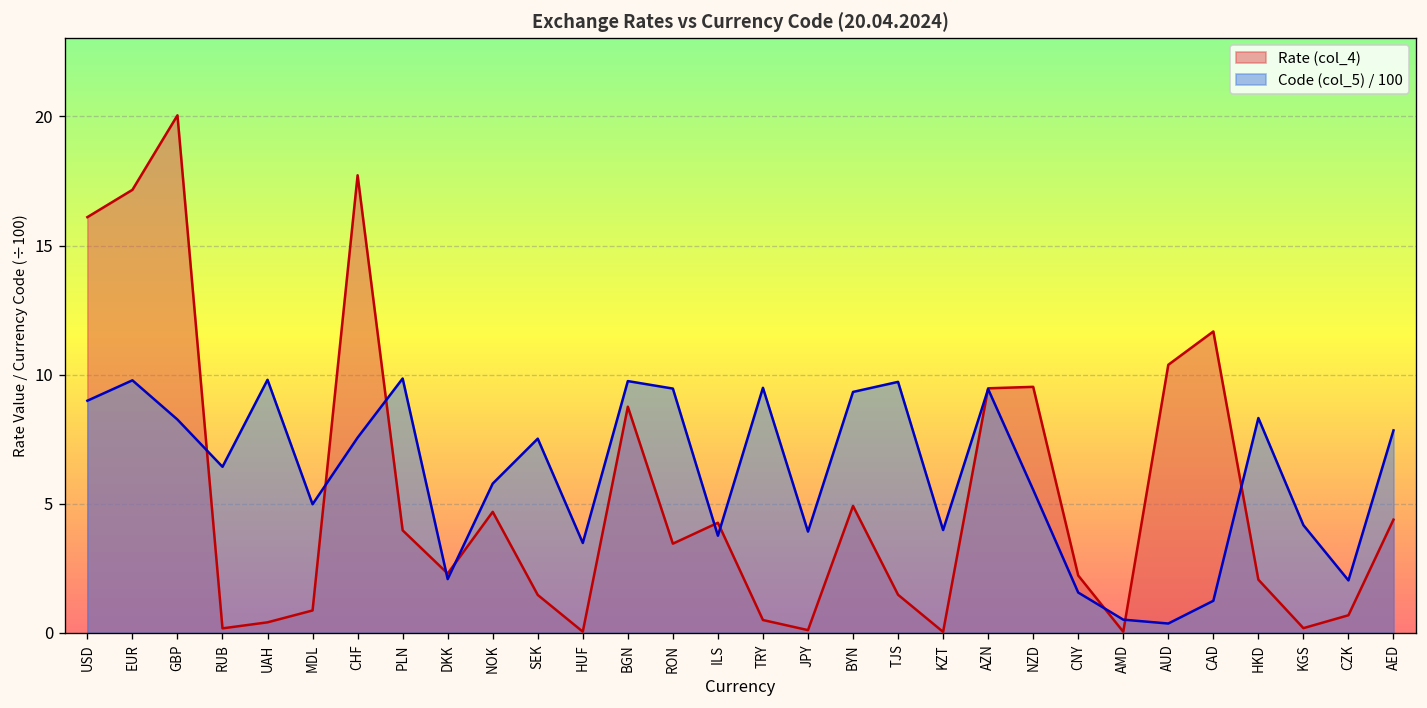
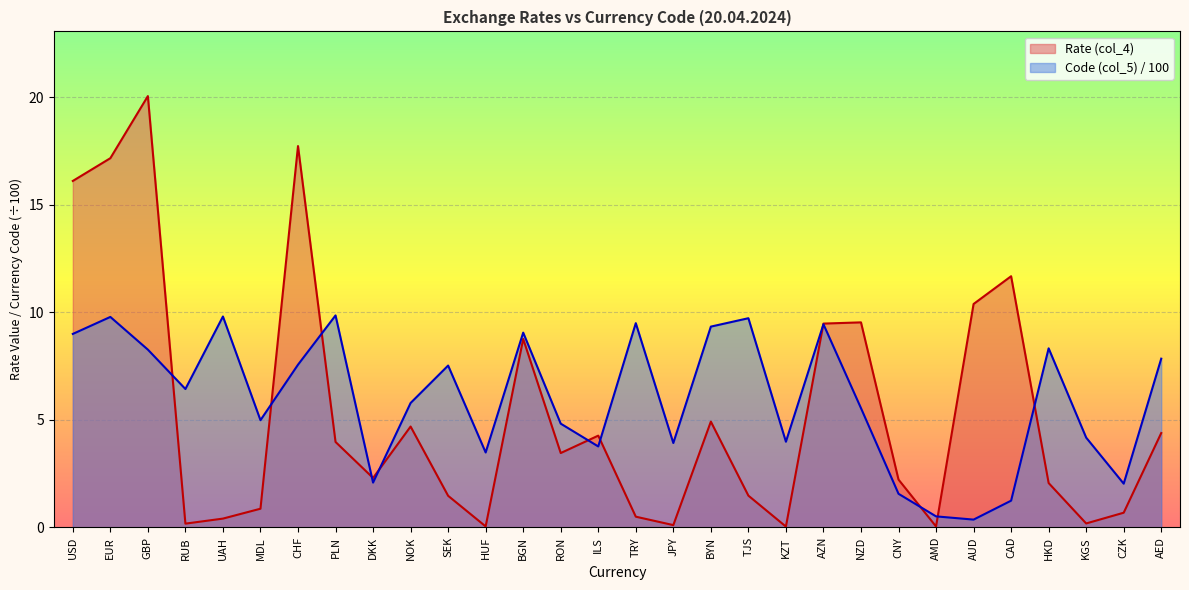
  {
    "Rate (col_4)": {
      "USD": 16.1,
      "EUR": 17.2,
      "GBP": 20.0,
      "RUB": 0.2,
      "UAH": 0.4,
      "MDL": 0.9,
      "CHF": 17.7,
      "PLN": 4.0,
      "DKK": 2.3,
      "NOK": 4.7,
      "SEK": 1.5,
      "HUF": 0.0,
      "BGN": 8.8,
      "RON": 3.5,
      "ILS": 4.3,
      "TRY": 0.5,
      "JPY": 0.1,
      "BYN": 4.9,
      "TJS": 1.5,
      "KZT": 0.0,
      "NZD": 9.5,
      "CNY": 2.2,
      "AMD": 0.0,
      "AUD": 10.4,
      "CAD": 11.7,
      "HKD": 2.1,
      "KGS": 0.2,
      "CZK": 0.7,
      "AED": 4.4
    },
    "Code (col_5) / 100": {
      "USD": 9.0,
      "EUR": 9.8,
      "GBP": 8.3,
      "RUB": 6.4,
      "UAH": 9.8,
      "MDL": 5.0,
      "CHF": 7.6,
      "PLN": 9.9,
      "DKK": 2.1,
      "NOK": 5.8,
      "SEK": 7.5,
      "HUF": 3.5,
-     "BGN": 9.8,
-     "RON": 9.5,
+     "BGN": 9.1,
+     "RON": 4.8,
      "ILS": 3.8,
      "TRY": 9.5,
      "JPY": 3.9,
      "BYN": 9.3,
      "TJS": 9.7,
      "KZT": 4.0,
      "NZD": 5.5,
      "CNY": 1.6,
      "AMD": 0.5,
      "AUD": 0.4,
      "CAD": 1.2,
      "HKD": 8.3,
      "KGS": 4.2,
      "CZK": 2.0,
      "AED": 7.8
    }
  }
